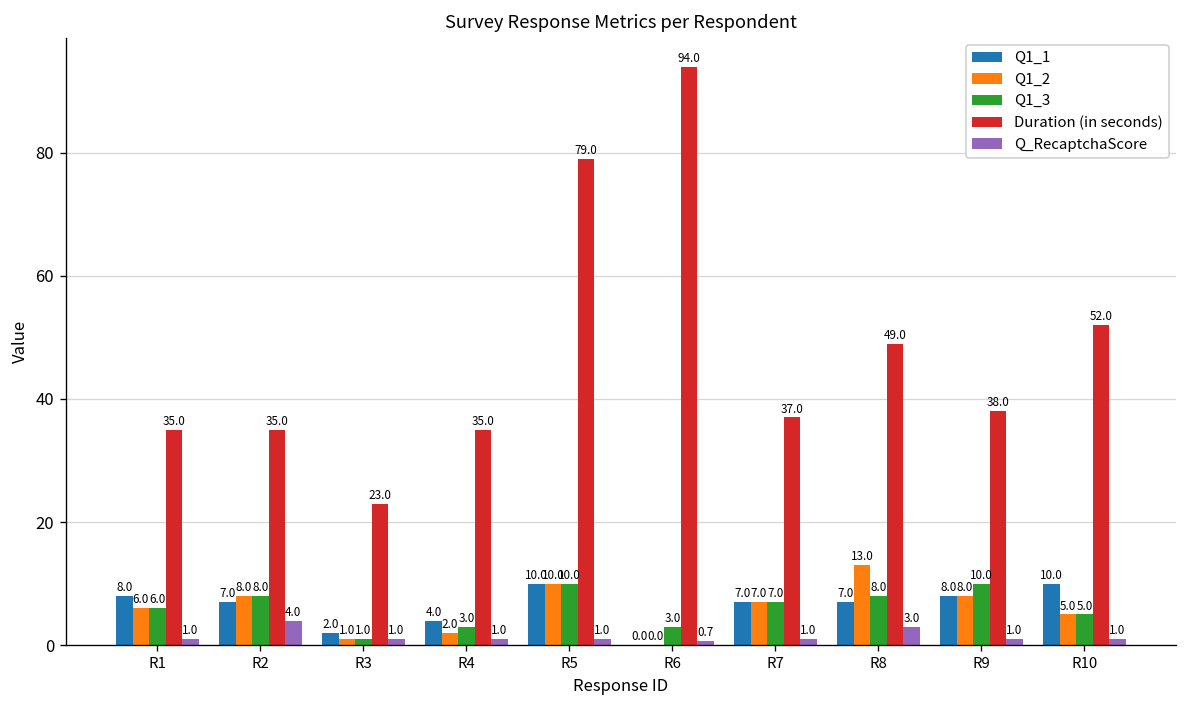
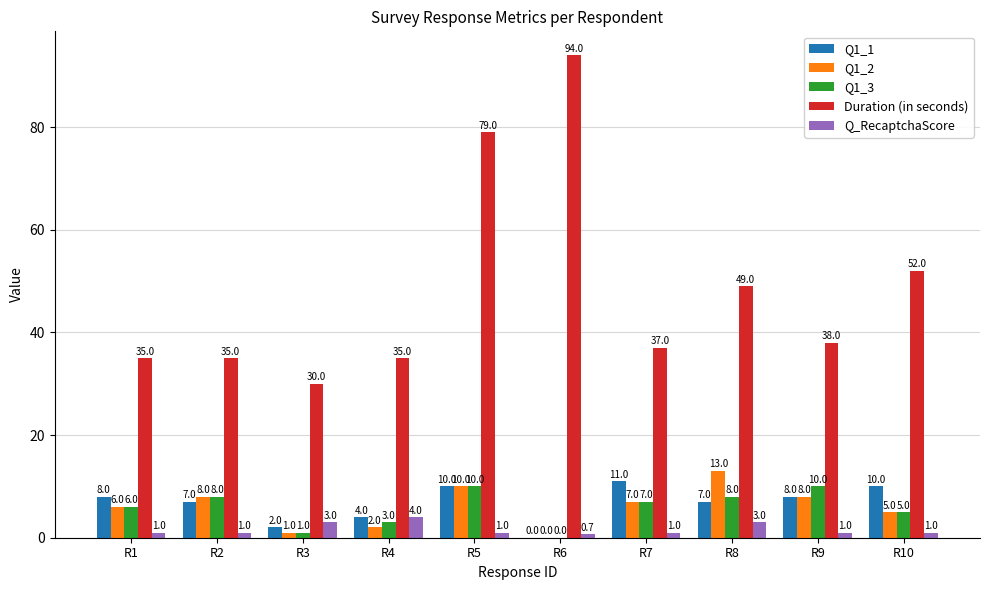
  {
    "Q1_1": {
      "R1": 8.0,
      "R2": 7.0,
      "R3": 2.0,
      "R4": 4.0,
      "R6": 0.0,
-     "R7": 7.0,
+     "R7": 11.0,
      "R8": 7.0,
      "R9": 8.0,
      "R10": 10.0
    },
    "Q1_2": {
      "R1": 6.0,
      "R2": 8.0,
      "R3": 1.0,
      "R4": 2.0,
      "R6": 0.0,
      "R7": 7.0,
      "R8": 13.0,
      "R9": 8.0,
      "R10": 5.0
    },
    "Q1_3": {
      "R1": 6.0,
      "R2": 8.0,
      "R3": 1.0,
      "R4": 3.0,
-     "R6": 3.0,
+     "R6": 0.0,
      "R7": 7.0,
      "R8": 8.0,
      "R9": 10.0,
      "R10": 5.0
    },
    "Duration (in seconds)": {
      "R1": 35.0,
      "R2": 35.0,
-     "R3": 23.0,
+     "R3": 30.0,
      "R4": 35.0,
      "R5": 79.0,
      "R6": 94.0,
      "R7": 37.0,
      "R8": 49.0,
      "R9": 38.0,
      "R10": 52.0
    },
    "Q_RecaptchaScore": {
      "R1": 1.0,
-     "R2": 4.0,
-     "R3": 1.0,
-     "R4": 1.0,
+     "R2": 1.0,
+     "R3": 3.0,
+     "R4": 4.0,
      "R5": 1.0,
      "R6": 0.7,
      "R7": 1.0,
      "R8": 3.0,
      "R9": 1.0,
      "R10": 1.0
    }
  }
